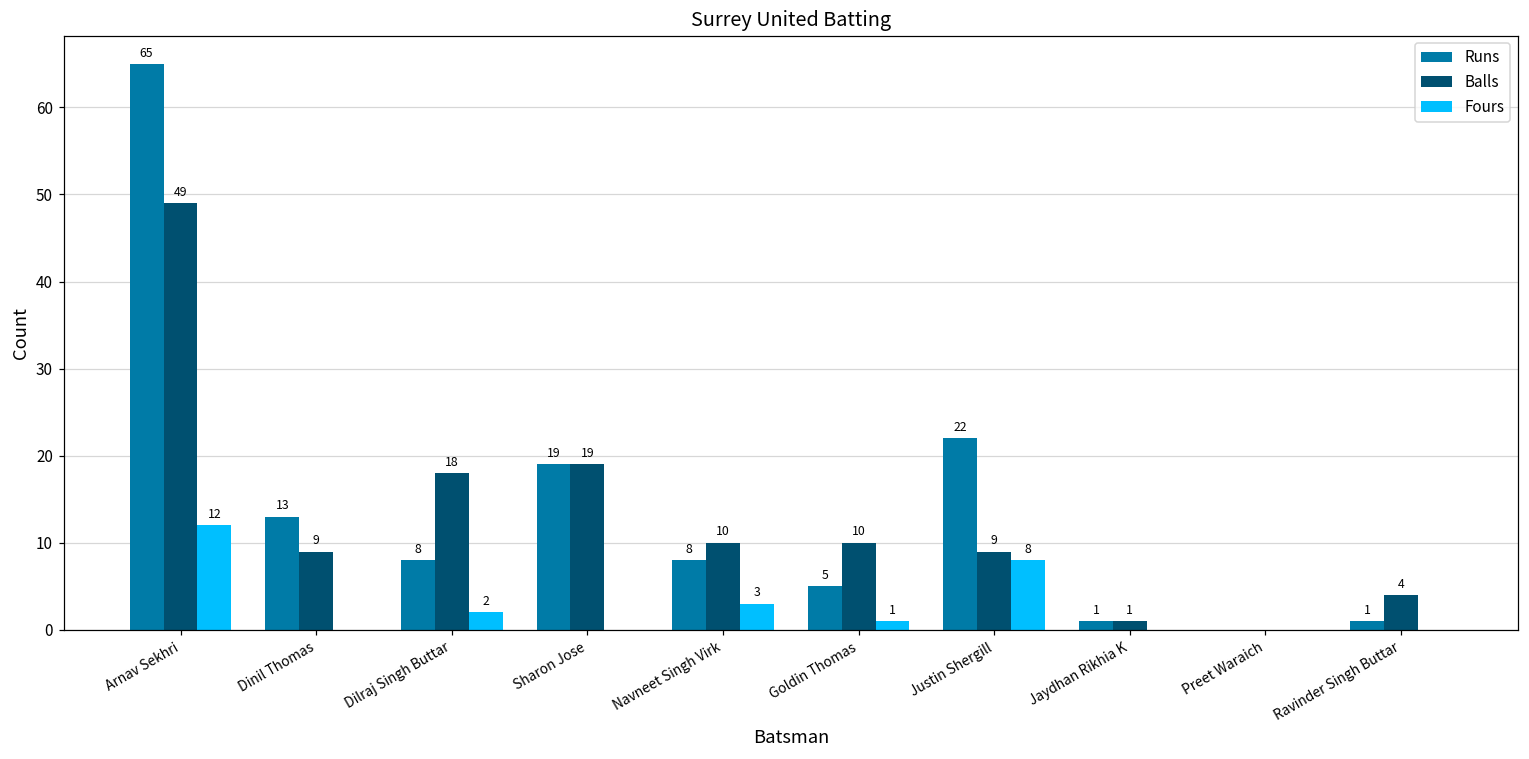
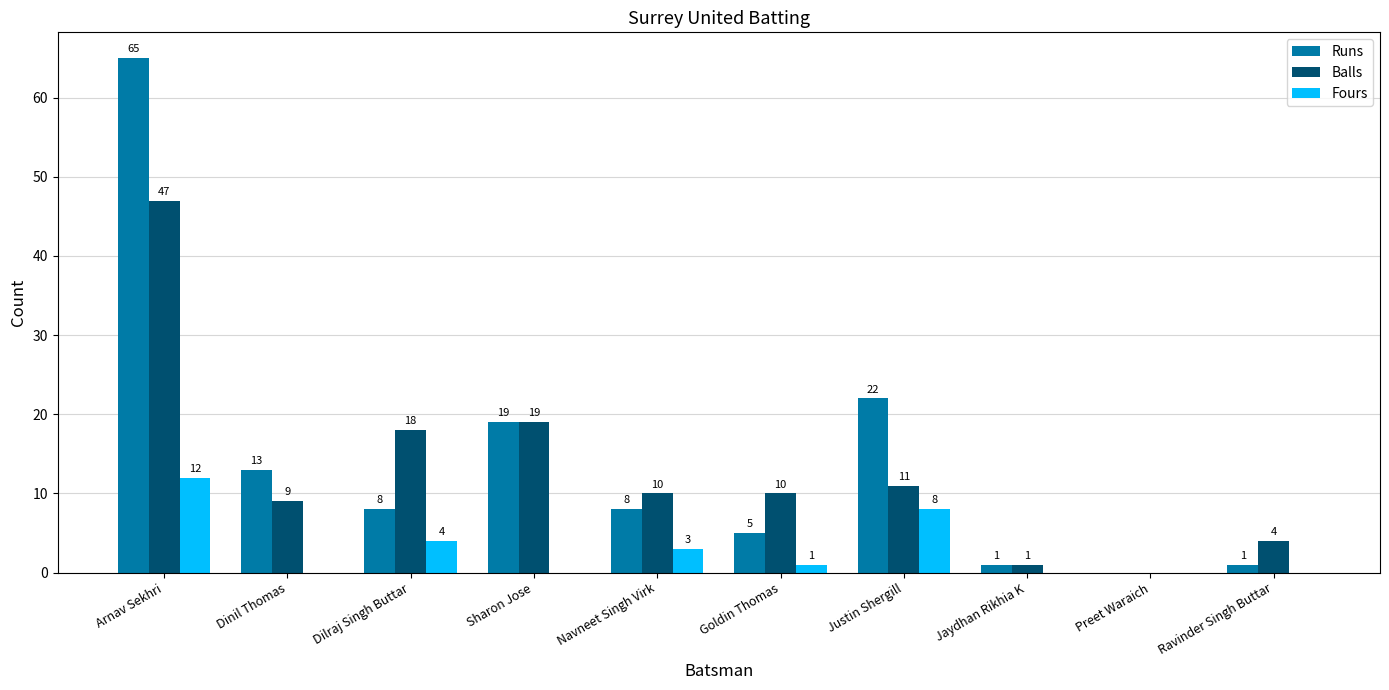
  {
    "Runs": {
      "Arnav Sekhri": 65,
      "Dinil Thomas": 13,
      "Dilraj Singh Buttar": 8,
      "Sharon Jose": 19,
      "Navneet Singh Virk": 8,
      "Goldin Thomas": 5,
      "Justin Shergill": 22,
      "Jaydhan Rikhia K": 1,
      "Ravinder Singh Buttar": 1
    },
    "Balls": {
-     "Arnav Sekhri": 49,
+     "Arnav Sekhri": 47,
      "Dinil Thomas": 9,
      "Dilraj Singh Buttar": 18,
      "Sharon Jose": 19,
      "Navneet Singh Virk": 10,
      "Goldin Thomas": 10,
-     "Justin Shergill": 9,
+     "Justin Shergill": 11,
      "Jaydhan Rikhia K": 1,
      "Ravinder Singh Buttar": 4
    },
    "Fours": {
      "Arnav Sekhri": 12,
-     "Dilraj Singh Buttar": 2,
+     "Dilraj Singh Buttar": 4,
      "Navneet Singh Virk": 3,
      "Goldin Thomas": 1,
      "Justin Shergill": 8
    }
  }
